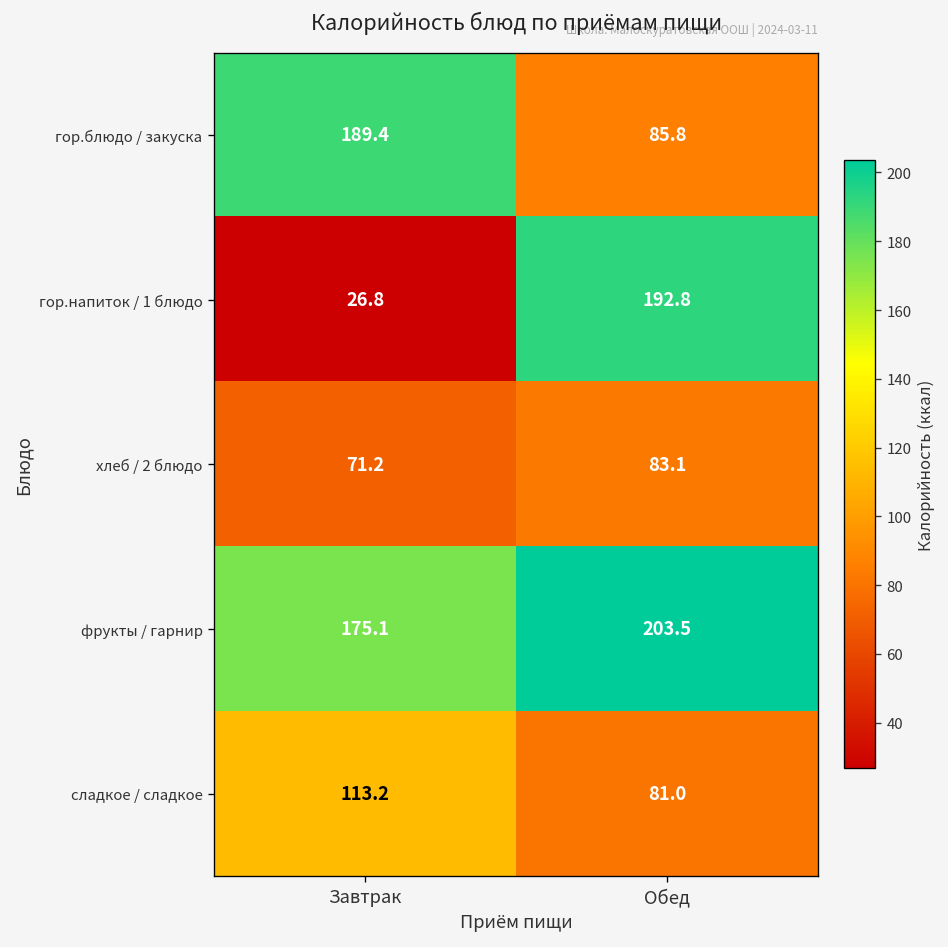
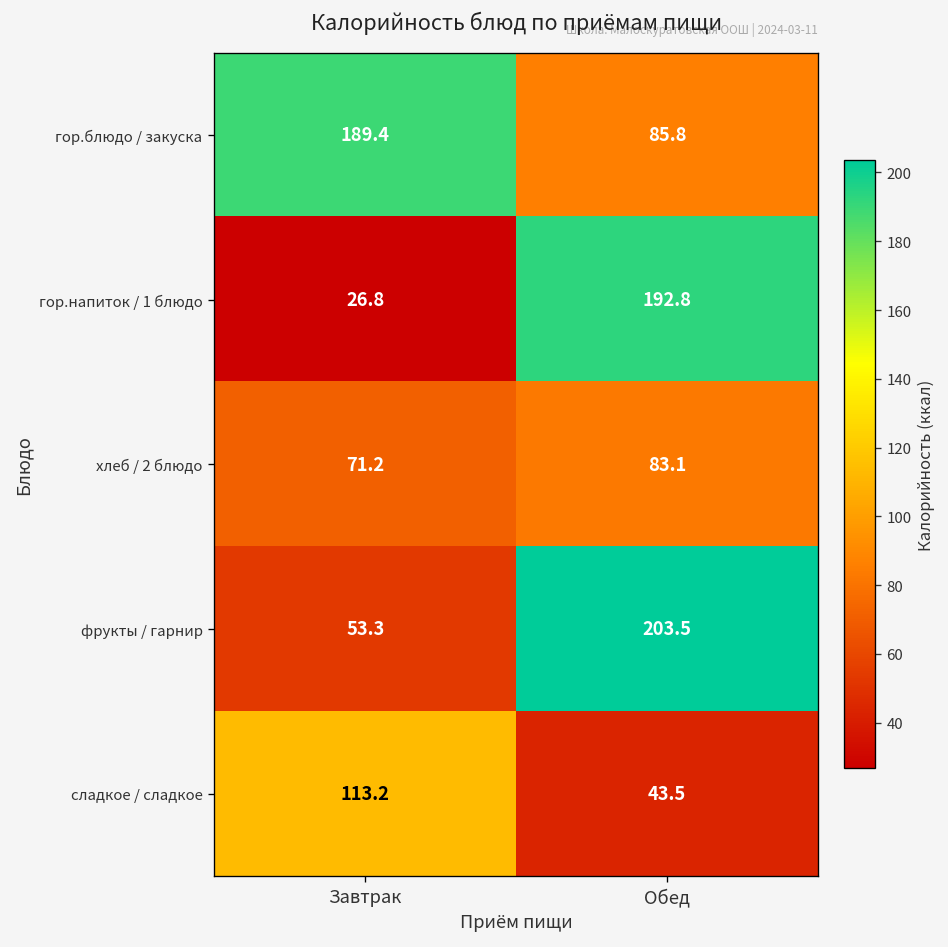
  {
    "гор.блюдо / закуска": {
      "Завтрак": 189.4,
      "Обед": 85.8
    },
    "гор.напиток / 1 блюдо": {
      "Завтрак": 26.8,
      "Обед": 192.8
    },
    "хлеб / 2 блюдо": {
      "Завтрак": 71.2,
      "Обед": 83.1
    },
    "фрукты / гарнир": {
-     "Завтрак": 175.1,
+     "Завтрак": 53.3,
      "Обед": 203.5
    },
    "сладкое / сладкое": {
      "Завтрак": 113.2,
-     "Обед": 81.0
+     "Обед": 43.5
    }
  }
